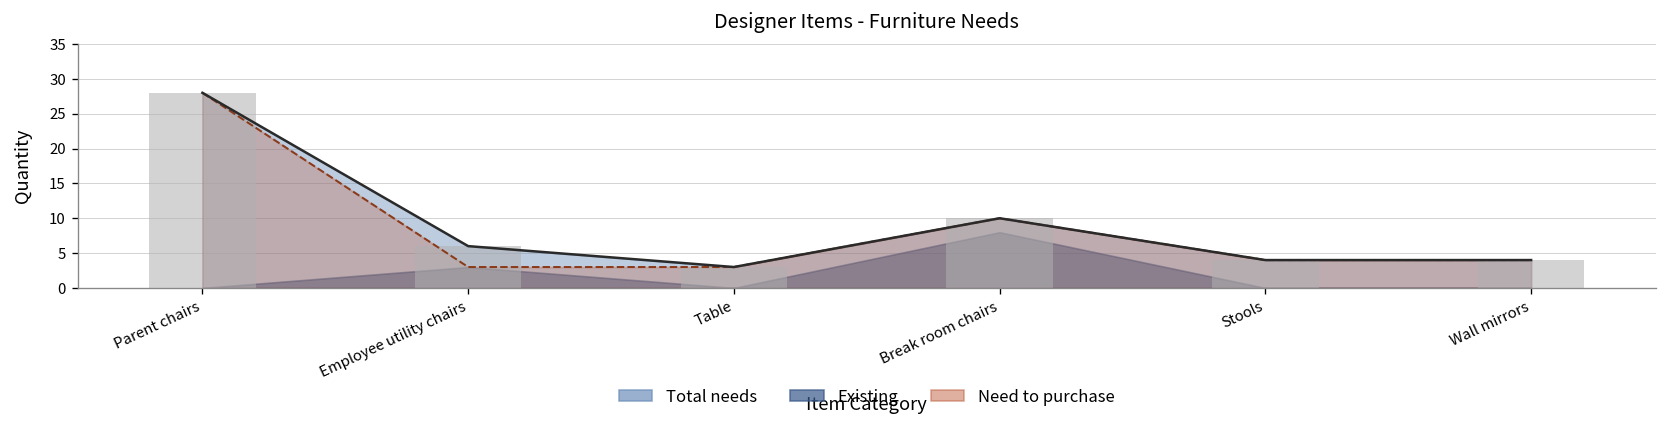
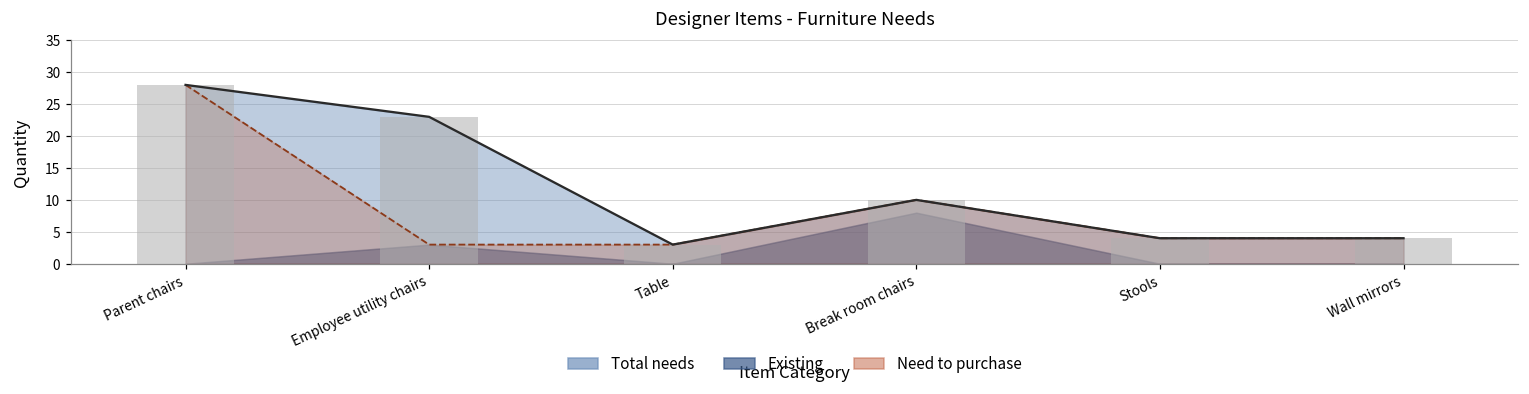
  {
    "Total needs": {
      "Parent chairs": 28,
-     "Employee utility chairs": 6,
+     "Employee utility chairs": 23,
      "Table": 3,
      "Break room chairs": 10,
      "Stools": 4,
      "Wall mirrors": 4
    },
    "Existing": {
      "Parent chairs": 0,
      "Table": 0,
      "Break room chairs": 8,
      "Stools": 0,
      "Wall mirrors": 0
    }
  }
